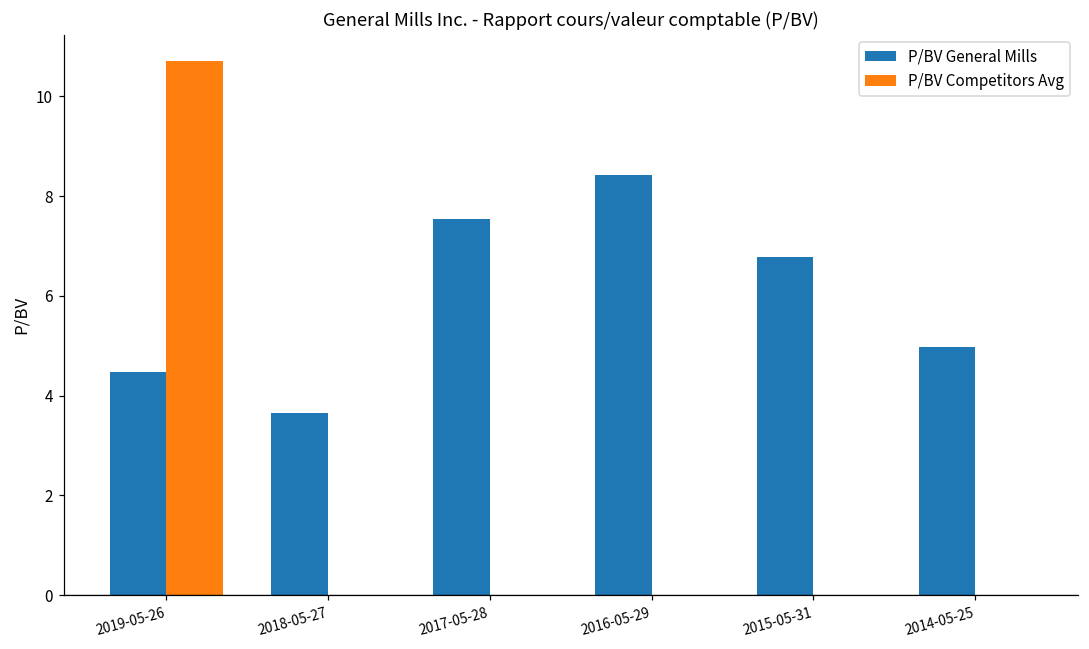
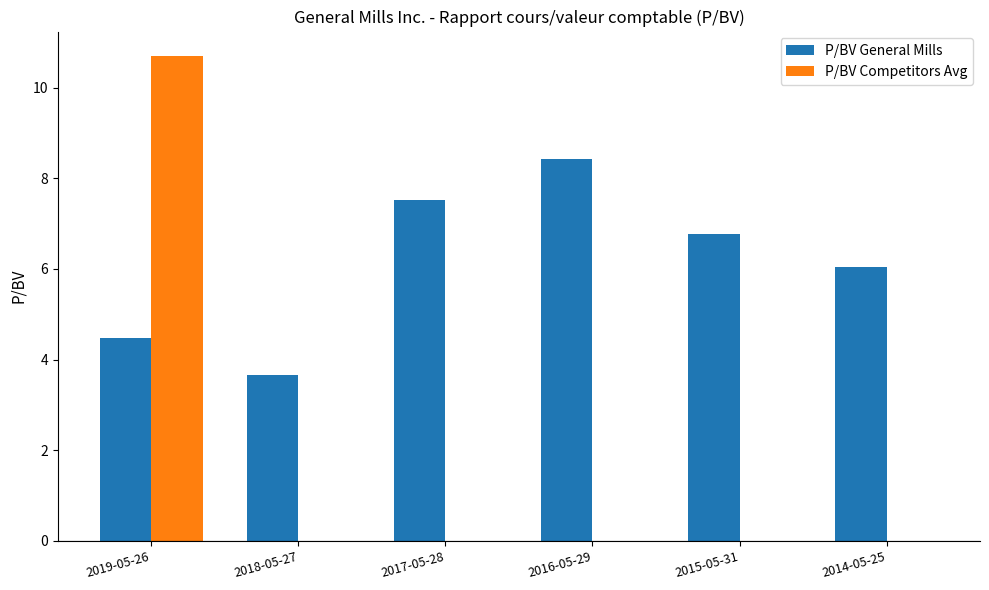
  {
    "P/BV General Mills": {
      "2019-05-26": 4.5,
      "2018-05-27": 3.7,
      "2017-05-28": 7.5,
      "2016-05-29": 8.4,
      "2015-05-31": 6.8,
-     "2014-05-25": 5.0
+     "2014-05-25": 6.0
    },
    "P/BV Competitors Avg": {
      "2019-05-26": 10.7,
      "2018-05-27": 0.0,
      "2017-05-28": 0.0,
      "2016-05-29": 0.0,
      "2015-05-31": 0.0,
      "2014-05-25": 0.0
    }
  }
